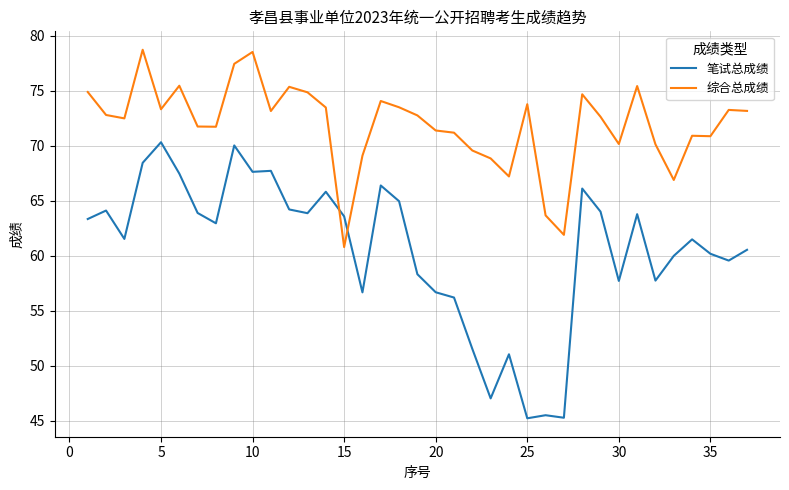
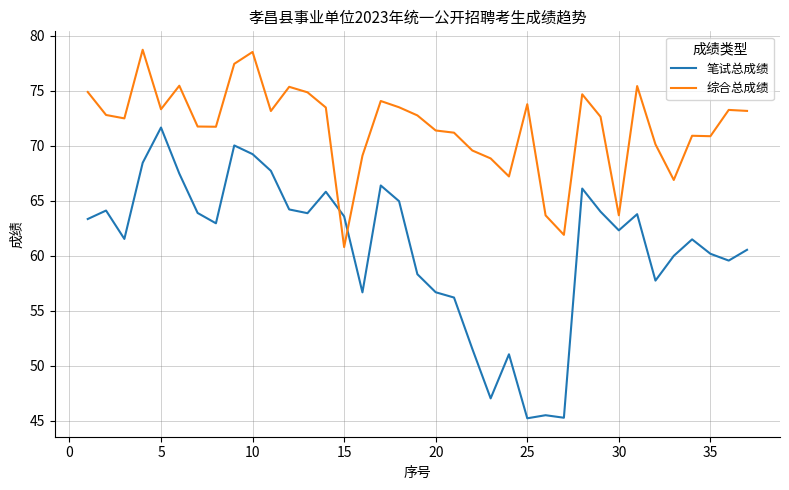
  {
    "笔试总成绩": {
-     "5": 70.3,
-     "10": 67.6,
+     "5": 71.7,
+     "10": 69.3,
      "15": 63.6,
      "20": 56.7,
      "25": 45.2,
-     "30": 57.7,
+     "30": 62.3,
      "35": 60.2
    },
    "综合总成绩": {
      "5": 73.3,
      "10": 78.5,
      "15": 60.8,
      "20": 71.4,
      "25": 73.8,
-     "30": 70.2,
+     "30": 63.7,
      "35": 70.9
    }
  }
